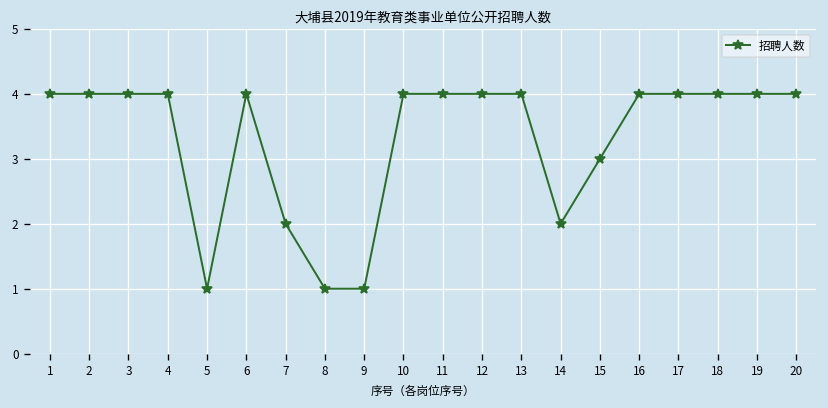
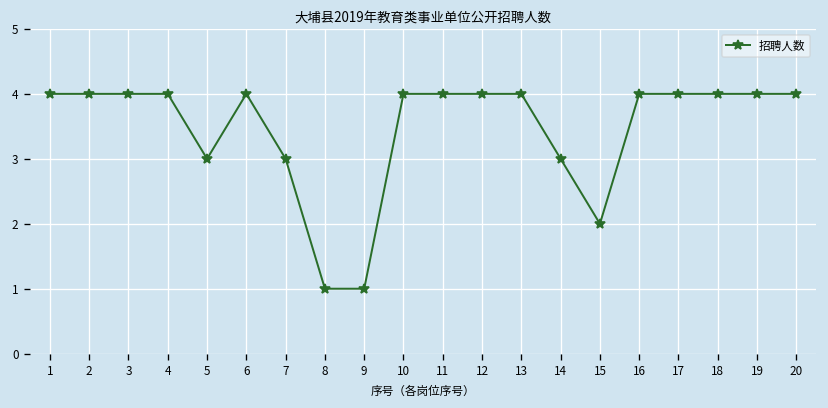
  {
    "1": 4,
    "2": 4,
    "3": 4,
    "4": 4,
-   "5": 1,
+   "5": 3,
    "6": 4,
-   "7": 2,
+   "7": 3,
    "8": 1,
    "9": 1,
    "10": 4,
    "11": 4,
    "12": 4,
    "13": 4,
-   "14": 2,
-   "15": 3,
+   "14": 3,
+   "15": 2,
    "16": 4,
    "17": 4,
    "18": 4,
    "19": 4,
    "20": 4
  }
